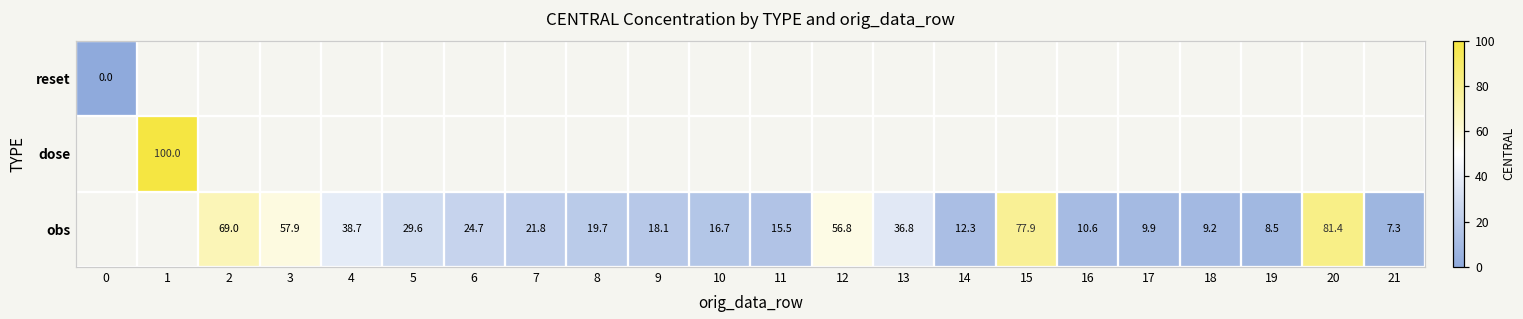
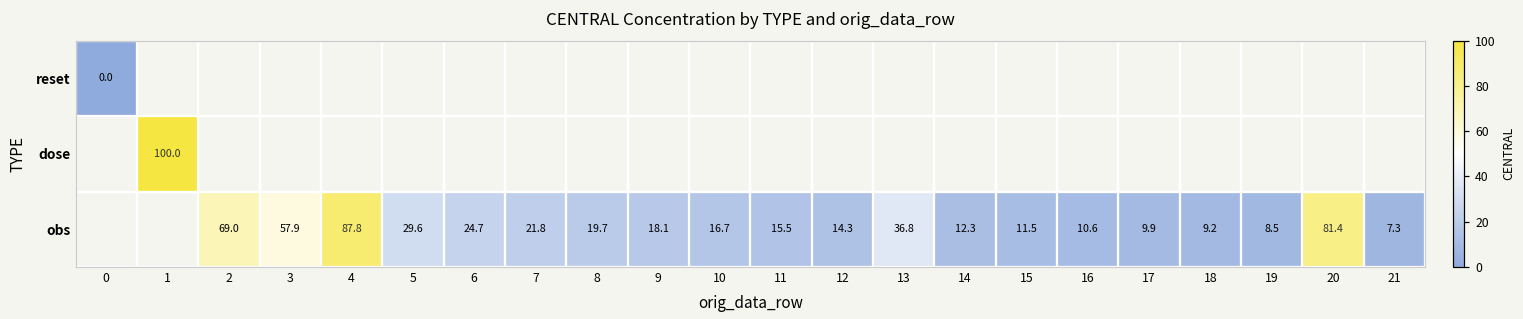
  {
    "reset": {
      "0": 0.0
    },
    "dose": {
      "1": 100.0
    },
    "obs": {
      "2": 69.0,
      "3": 57.9,
-     "4": 38.7,
+     "4": 87.8,
      "5": 29.6,
      "6": 24.7,
      "7": 21.8,
      "8": 19.7,
      "9": 18.1,
      "10": 16.7,
      "11": 15.5,
-     "12": 56.8,
+     "12": 14.3,
      "13": 36.8,
      "14": 12.3,
-     "15": 77.9,
+     "15": 11.5,
      "16": 10.6,
      "17": 9.9,
      "18": 9.2,
      "19": 8.5,
      "20": 81.4,
      "21": 7.3
    }
  }
